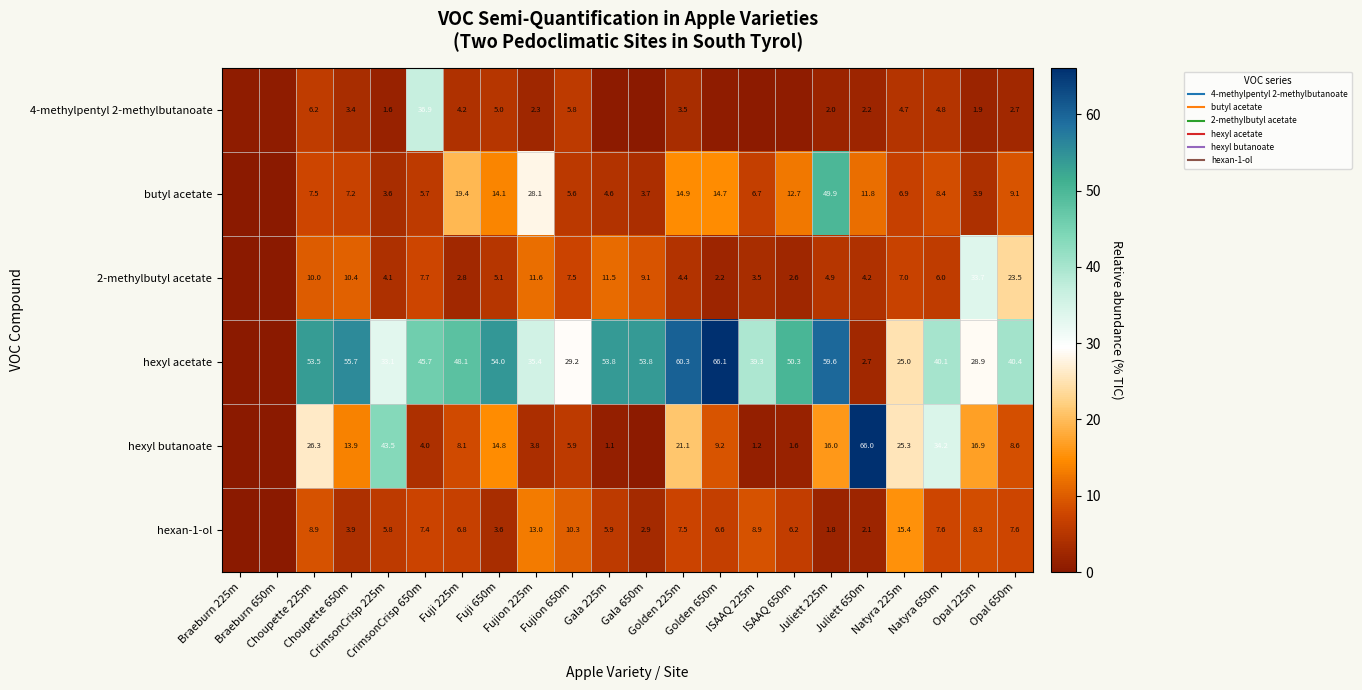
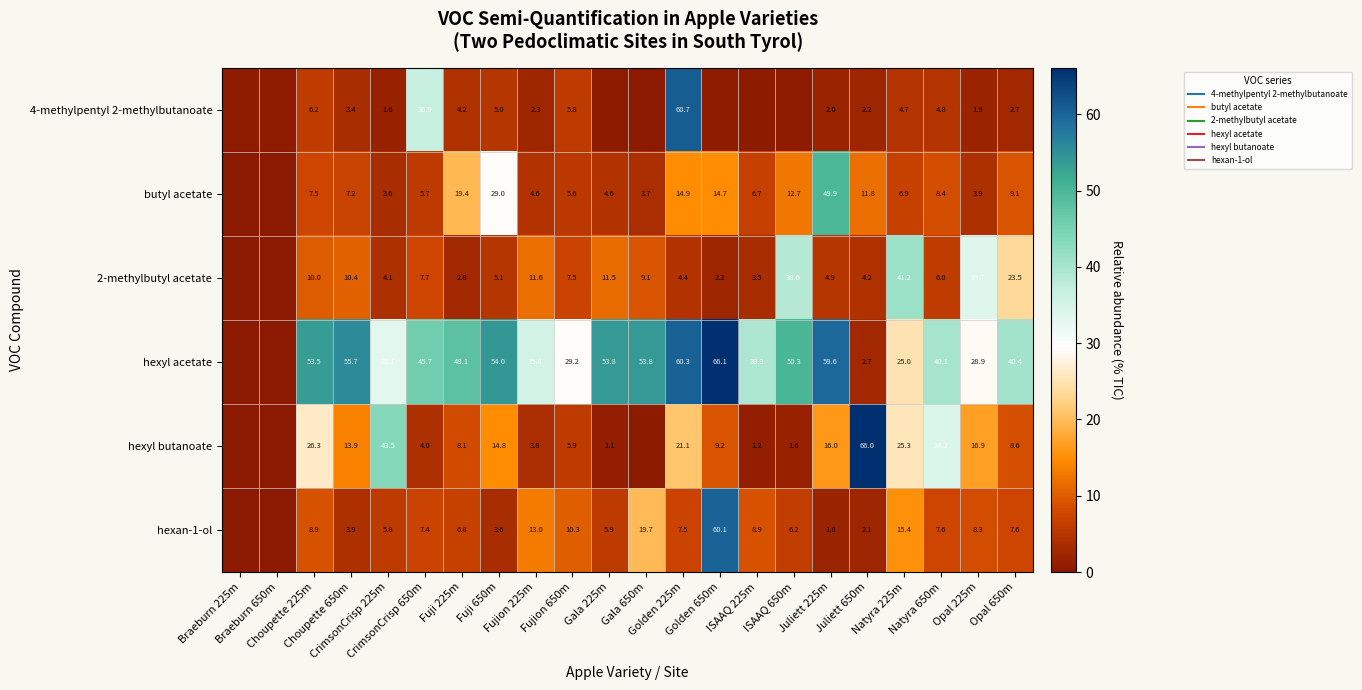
  {
    "4-methylpentyl 2-methylbutanoate": {
      "Choupette 225m": 6.2,
      "Choupette 650m": 3.4,
      "CrimsonCrisp 225m": 1.6,
      "CrimsonCrisp 650m": 36.9,
      "Fuji 225m": 4.2,
      "Fuji 650m": 5.0,
      "Fujion 225m": 2.3,
      "Fujion 650m": 5.8,
-     "Golden 225m": 3.5,
+     "Golden 225m": 60.7,
      "Juliett 225m": 2.0,
      "Juliett 650m": 2.2,
      "Natyra 225m": 4.7,
      "Natyra 650m": 4.8,
      "Opal 225m": 1.9,
      "Opal 650m": 2.7
    },
    "butyl acetate": {
      "Choupette 225m": 7.5,
      "Choupette 650m": 7.2,
      "CrimsonCrisp 225m": 3.6,
      "CrimsonCrisp 650m": 5.7,
      "Fuji 225m": 19.4,
-     "Fuji 650m": 14.1,
-     "Fujion 225m": 28.1,
+     "Fuji 650m": 29.0,
+     "Fujion 225m": 4.6,
      "Fujion 650m": 5.6,
      "Gala 225m": 4.6,
      "Gala 650m": 3.7,
      "Golden 225m": 14.9,
      "Golden 650m": 14.7,
      "ISAAQ 225m": 6.7,
      "ISAAQ 650m": 12.7,
      "Juliett 225m": 49.9,
      "Juliett 650m": 11.8,
      "Natyra 225m": 6.9,
      "Natyra 650m": 8.4,
      "Opal 225m": 3.9,
      "Opal 650m": 9.1
    },
    "2-methylbutyl acetate": {
      "Choupette 225m": 10.0,
      "Choupette 650m": 10.4,
      "CrimsonCrisp 225m": 4.1,
      "CrimsonCrisp 650m": 7.7,
      "Fuji 225m": 2.8,
      "Fuji 650m": 5.1,
      "Fujion 225m": 11.6,
      "Fujion 650m": 7.5,
      "Gala 225m": 11.5,
      "Gala 650m": 9.1,
      "Golden 225m": 4.4,
      "Golden 650m": 2.2,
      "ISAAQ 225m": 3.5,
-     "ISAAQ 650m": 2.6,
+     "ISAAQ 650m": 38.6,
      "Juliett 225m": 4.9,
      "Juliett 650m": 4.2,
-     "Natyra 225m": 7.0,
+     "Natyra 225m": 41.2,
      "Natyra 650m": 6.0,
      "Opal 650m": 23.5
    },
    "hexyl acetate": {
      "Choupette 225m": 53.5,
      "Choupette 650m": 55.7,
      "CrimsonCrisp 650m": 45.7,
      "Fuji 225m": 48.1,
      "Fuji 650m": 54.0,
      "Fujion 650m": 29.2,
      "Gala 225m": 53.8,
      "Gala 650m": 53.8,
      "Golden 225m": 60.3,
      "Golden 650m": 66.1,
      "ISAAQ 225m": 39.3,
      "ISAAQ 650m": 50.3,
      "Juliett 225m": 59.6,
      "Juliett 650m": 2.7,
      "Natyra 225m": 25.0,
      "Natyra 650m": 40.1,
      "Opal 225m": 28.9,
      "Opal 650m": 40.4
    },
    "hexyl butanoate": {
      "Choupette 225m": 26.3,
      "Choupette 650m": 13.9,
      "CrimsonCrisp 225m": 43.5,
      "CrimsonCrisp 650m": 4.0,
      "Fuji 225m": 8.1,
      "Fuji 650m": 14.8,
      "Fujion 225m": 3.8,
      "Fujion 650m": 5.9,
      "Gala 225m": 1.1,
      "Golden 225m": 21.1,
      "Golden 650m": 9.2,
      "ISAAQ 225m": 1.2,
      "ISAAQ 650m": 1.6,
      "Juliett 225m": 16.0,
      "Juliett 650m": 66.0,
      "Natyra 225m": 25.3,
      "Opal 225m": 16.9,
      "Opal 650m": 8.6
    },
    "hexan-1-ol": {
      "Choupette 225m": 8.9,
      "Choupette 650m": 3.9,
      "CrimsonCrisp 225m": 5.8,
      "CrimsonCrisp 650m": 7.4,
      "Fuji 225m": 6.8,
      "Fuji 650m": 3.6,
      "Fujion 225m": 13.0,
      "Fujion 650m": 10.3,
      "Gala 225m": 5.9,
-     "Gala 650m": 2.9,
+     "Gala 650m": 19.7,
      "Golden 225m": 7.5,
-     "Golden 650m": 6.6,
+     "Golden 650m": 60.1,
      "ISAAQ 225m": 8.9,
      "ISAAQ 650m": 6.2,
      "Juliett 225m": 1.8,
      "Juliett 650m": 2.1,
      "Natyra 225m": 15.4,
      "Natyra 650m": 7.6,
      "Opal 225m": 8.3,
      "Opal 650m": 7.6
    }
  }
